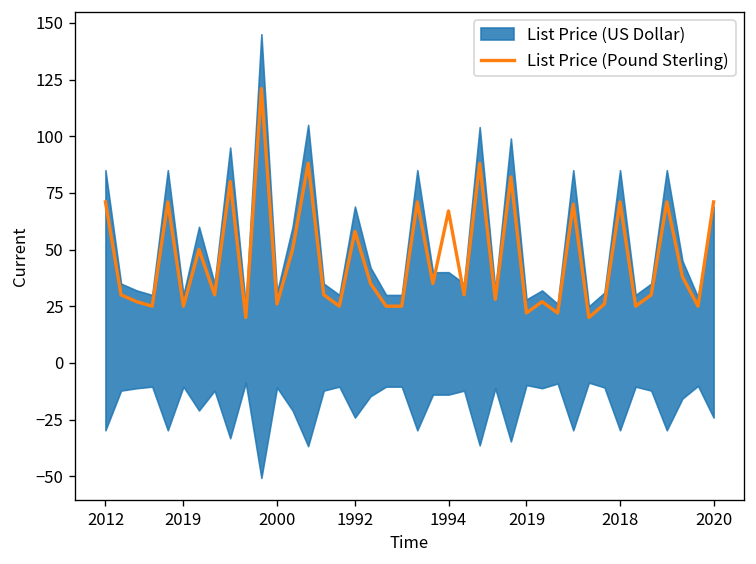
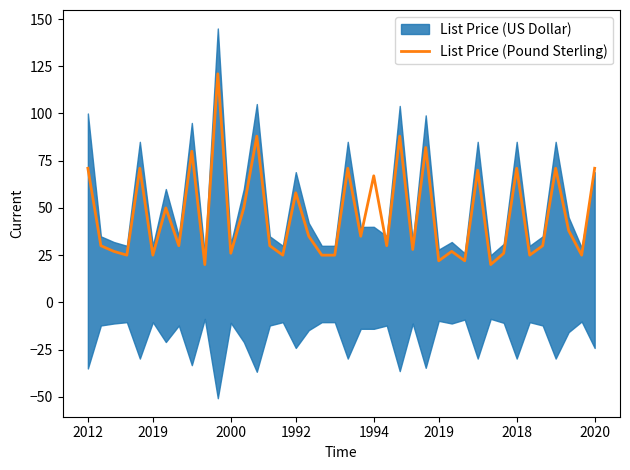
  {
    "List Price (US Dollar)": {
-     "2012": 85
+     "2012": 100
    },
    "List Price (Pound Sterling)": {
      "2012": 71,
      "1994": 67,
      "2020": 71
    }
  }
